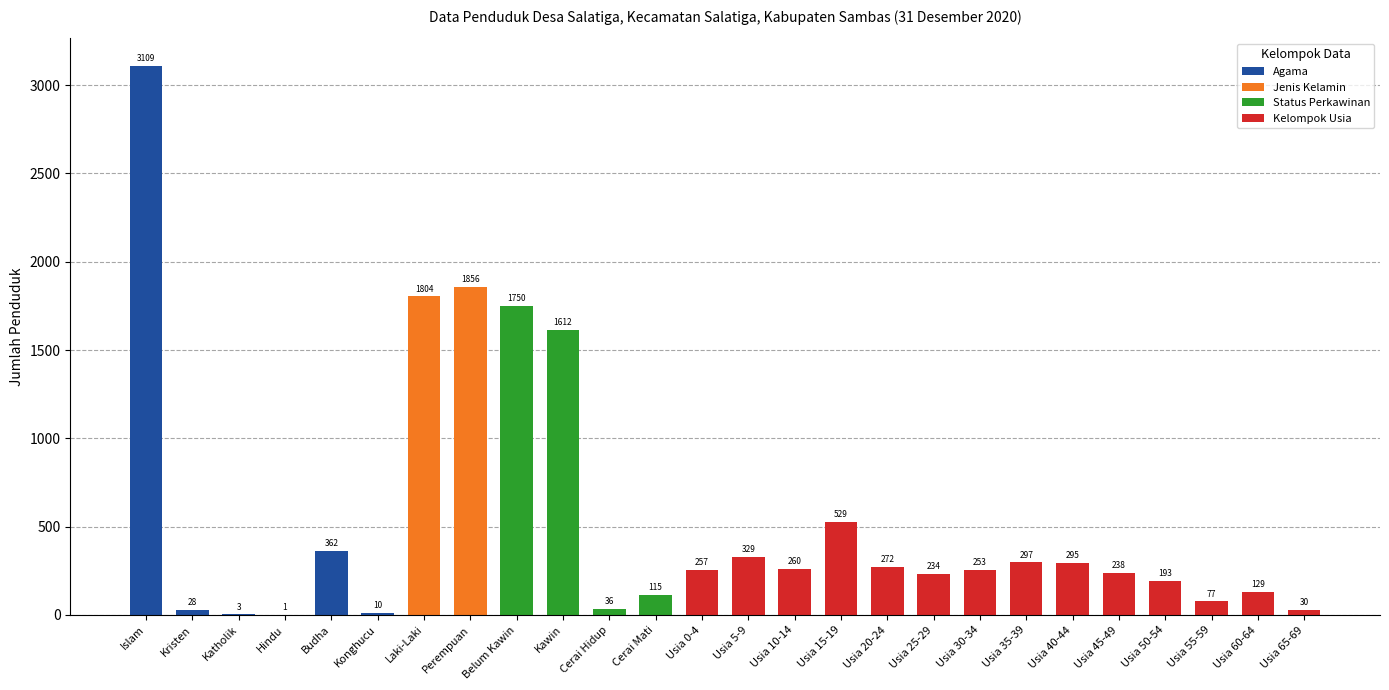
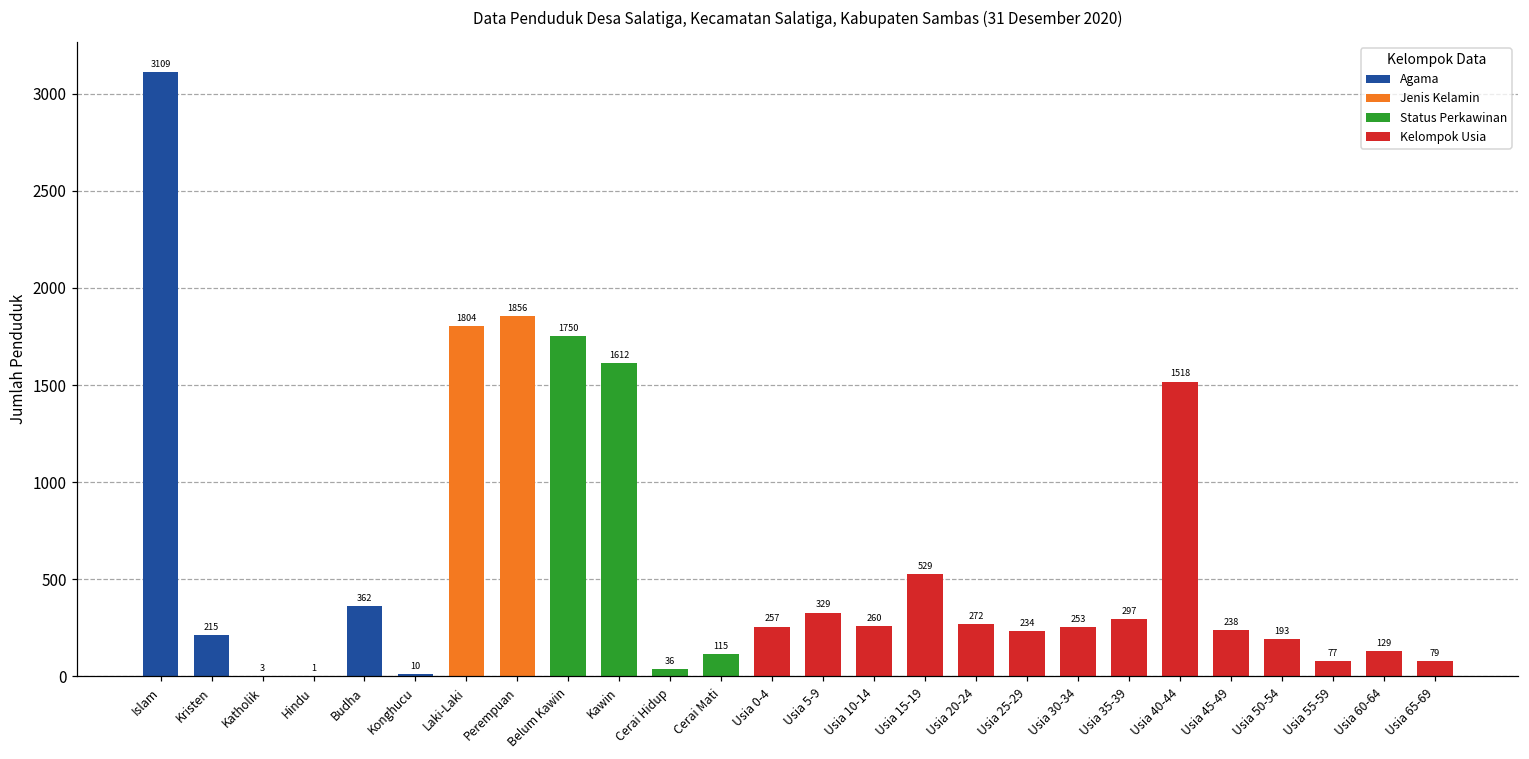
  {
    "Islam": 3109,
-   "Kristen": 28,
+   "Kristen": 215,
    "Katholik": 3,
    "Hindu": 1,
    "Budha": 362,
    "Konghucu": 10,
    "Laki-Laki": 1804,
    "Perempuan": 1856,
    "Belum Kawin": 1750,
    "Kawin": 1612,
    "Cerai Hidup": 36,
    "Cerai Mati": 115,
    "Usia 0-4": 257,
    "Usia 5-9": 329,
    "Usia 10-14": 260,
    "Usia 15-19": 529,
    "Usia 20-24": 272,
    "Usia 25-29": 234,
    "Usia 30-34": 253,
    "Usia 35-39": 297,
-   "Usia 40-44": 295,
+   "Usia 40-44": 1518,
    "Usia 45-49": 238,
    "Usia 50-54": 193,
    "Usia 55-59": 77,
    "Usia 60-64": 129,
-   "Usia 65-69": 30
+   "Usia 65-69": 79
  }
